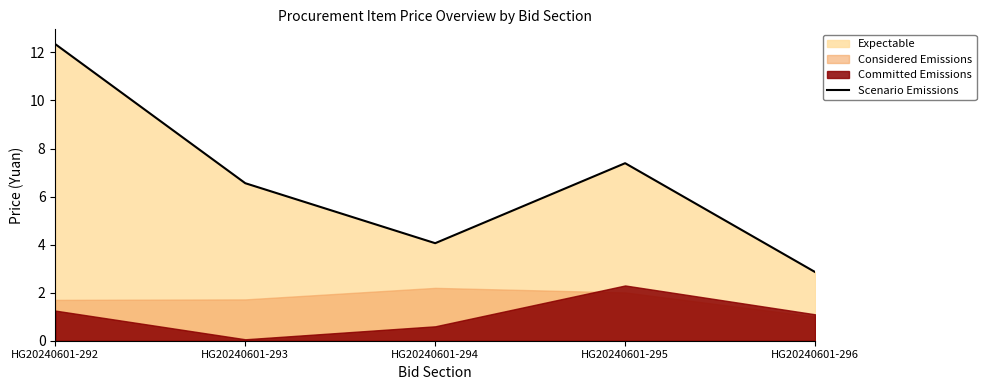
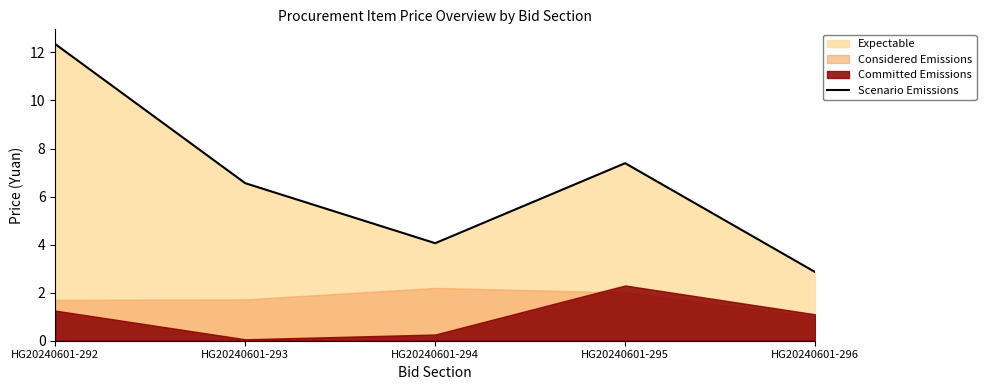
  {
    "Committed Emissions": {
      "HG20240601-292": 1.3,
-     "HG20240601-294": 0.6,
+     "HG20240601-294": 0.3,
      "HG20240601-295": 2.3
    }
  }
